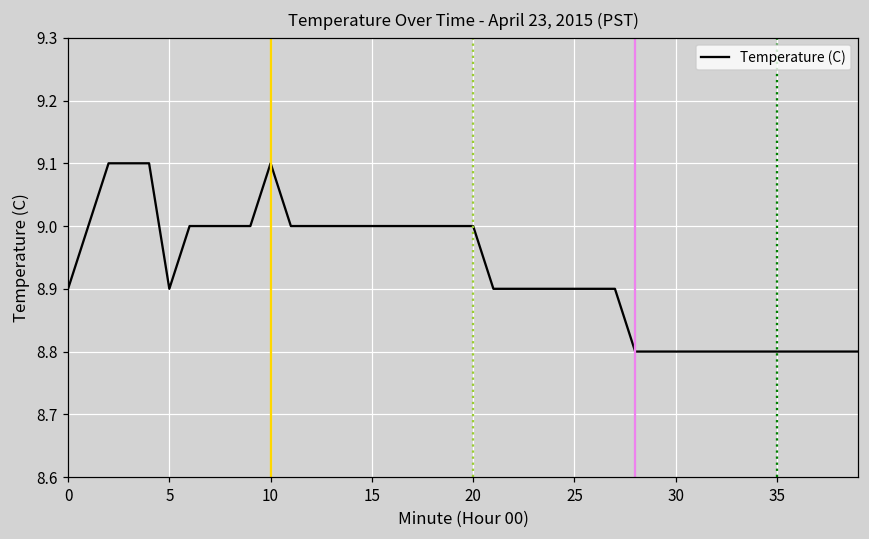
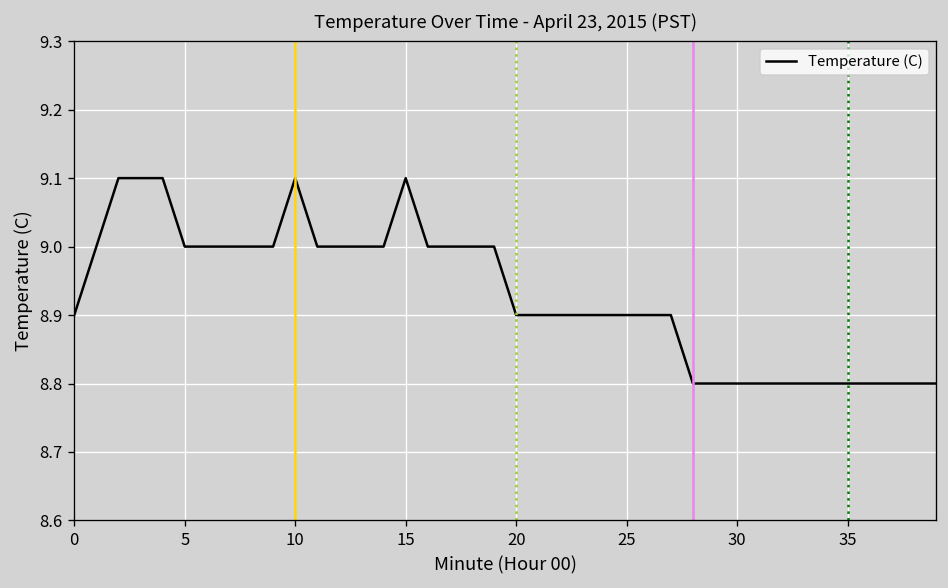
  {
    "0": 8.9,
-   "5": 8.9,
+   "5": 9.0,
    "10": 9.1,
-   "15": 9.0,
-   "20": 9.0,
+   "15": 9.1,
+   "20": 8.9,
    "25": 8.9,
    "30": 8.8,
    "35": 8.8
  }
